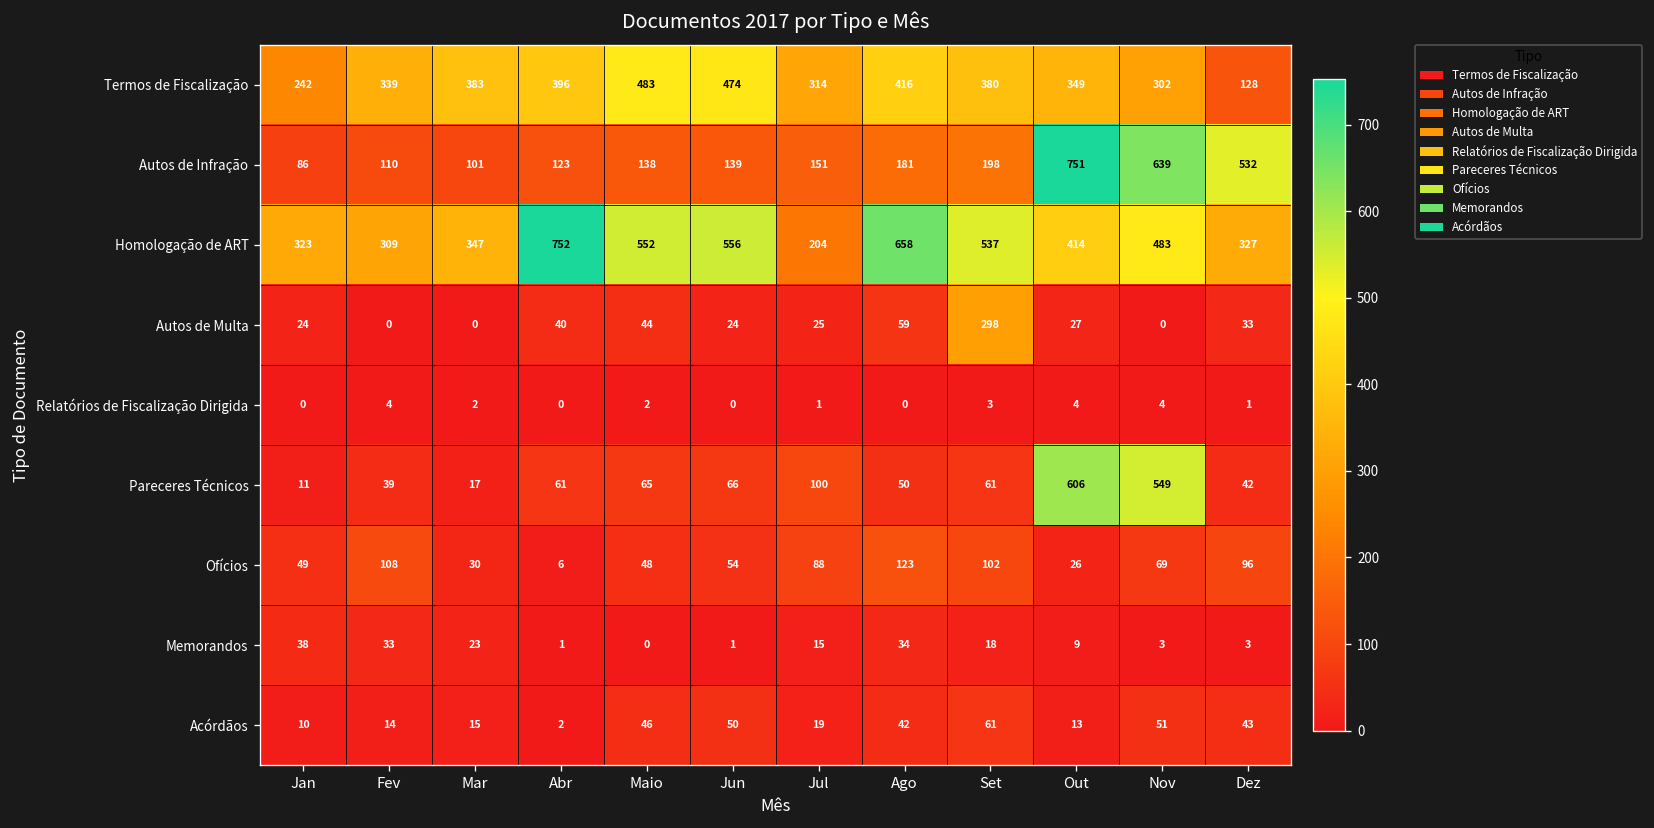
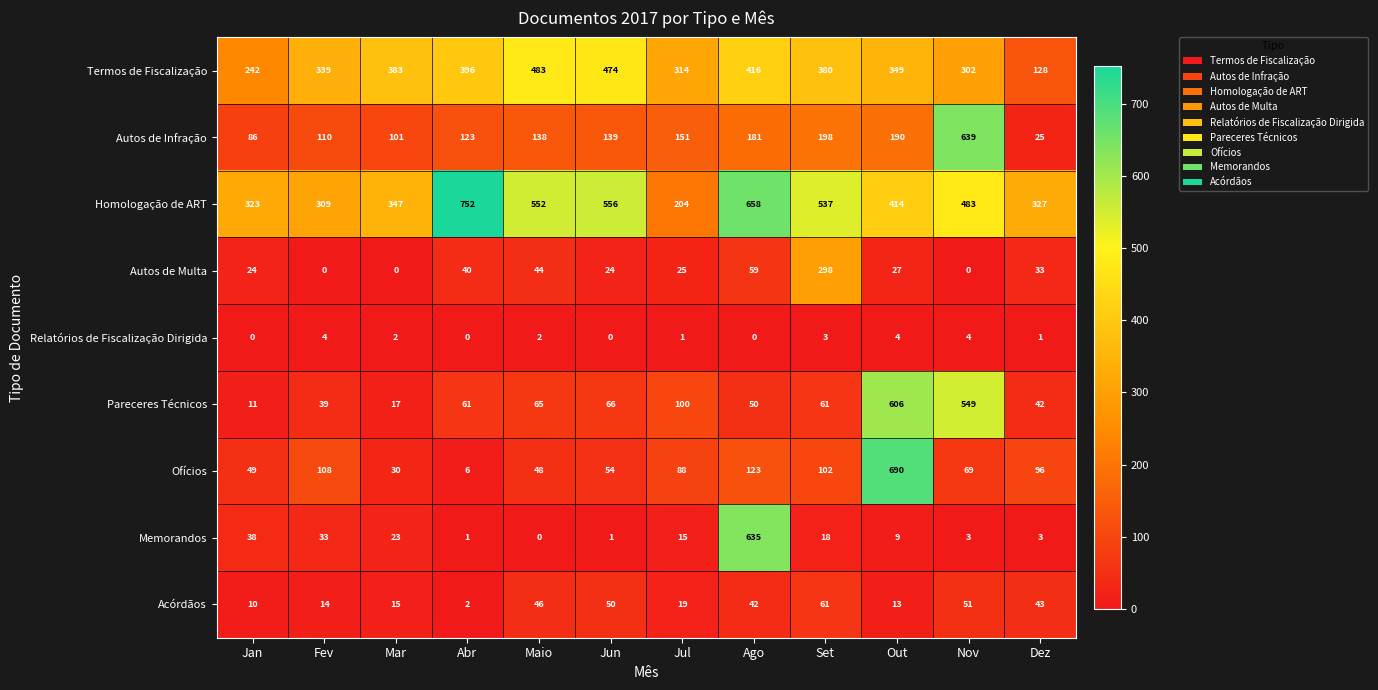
  {
    "Termos de Fiscalização": {
      "Jan": 242,
      "Fev": 339,
      "Mar": 383,
      "Abr": 396,
      "Maio": 483,
      "Jun": 474,
      "Jul": 314,
      "Ago": 416,
      "Set": 380,
      "Out": 349,
      "Nov": 302,
      "Dez": 128
    },
    "Autos de Infração": {
      "Jan": 86,
      "Fev": 110,
      "Mar": 101,
      "Abr": 123,
      "Maio": 138,
      "Jun": 139,
      "Jul": 151,
      "Ago": 181,
      "Set": 198,
-     "Out": 751,
+     "Out": 190,
      "Nov": 639,
-     "Dez": 532
+     "Dez": 25
    },
    "Homologação de ART": {
      "Jan": 323,
      "Fev": 309,
      "Mar": 347,
      "Abr": 752,
      "Maio": 552,
      "Jun": 556,
      "Jul": 204,
      "Ago": 658,
      "Set": 537,
      "Out": 414,
      "Nov": 483,
      "Dez": 327
    },
    "Autos de Multa": {
      "Jan": 24,
      "Fev": 0,
      "Mar": 0,
      "Abr": 40,
      "Maio": 44,
      "Jun": 24,
      "Jul": 25,
      "Ago": 59,
      "Set": 298,
      "Out": 27,
      "Nov": 0,
      "Dez": 33
    },
    "Relatórios de Fiscalização Dirigida": {
      "Jan": 0,
      "Fev": 4,
      "Mar": 2,
      "Abr": 0,
      "Maio": 2,
      "Jun": 0,
      "Jul": 1,
      "Ago": 0,
      "Set": 3,
      "Out": 4,
      "Nov": 4,
      "Dez": 1
    },
    "Pareceres Técnicos": {
      "Jan": 11,
      "Fev": 39,
      "Mar": 17,
      "Abr": 61,
      "Maio": 65,
      "Jun": 66,
      "Jul": 100,
      "Ago": 50,
      "Set": 61,
      "Out": 606,
      "Nov": 549,
      "Dez": 42
    },
    "Ofícios": {
      "Jan": 49,
      "Fev": 108,
      "Mar": 30,
      "Abr": 6,
      "Maio": 48,
      "Jun": 54,
      "Jul": 88,
      "Ago": 123,
      "Set": 102,
-     "Out": 26,
+     "Out": 690,
      "Nov": 69,
      "Dez": 96
    },
    "Memorandos": {
      "Jan": 38,
      "Fev": 33,
      "Mar": 23,
      "Abr": 1,
      "Maio": 0,
      "Jun": 1,
      "Jul": 15,
-     "Ago": 34,
+     "Ago": 635,
      "Set": 18,
      "Out": 9,
      "Nov": 3,
      "Dez": 3
    },
    "Acórdãos": {
      "Jan": 10,
      "Fev": 14,
      "Mar": 15,
      "Abr": 2,
      "Maio": 46,
      "Jun": 50,
      "Jul": 19,
      "Ago": 42,
      "Set": 61,
      "Out": 13,
      "Nov": 51,
      "Dez": 43
    }
  }
